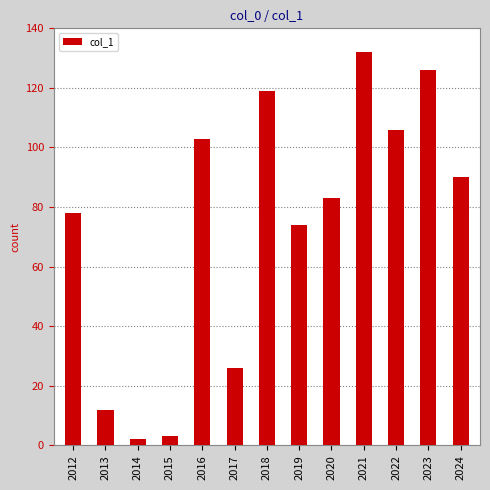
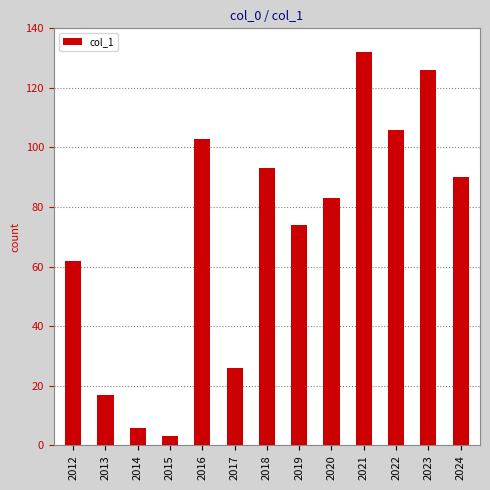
  {
-   "2012": 78,
-   "2013": 12,
-   "2014": 2,
+   "2012": 62,
+   "2013": 17,
+   "2014": 6,
    "2015": 3,
    "2016": 103,
    "2017": 26,
-   "2018": 119,
+   "2018": 93,
    "2019": 74,
    "2020": 83,
    "2021": 132,
    "2022": 106,
    "2023": 126,
    "2024": 90
  }
